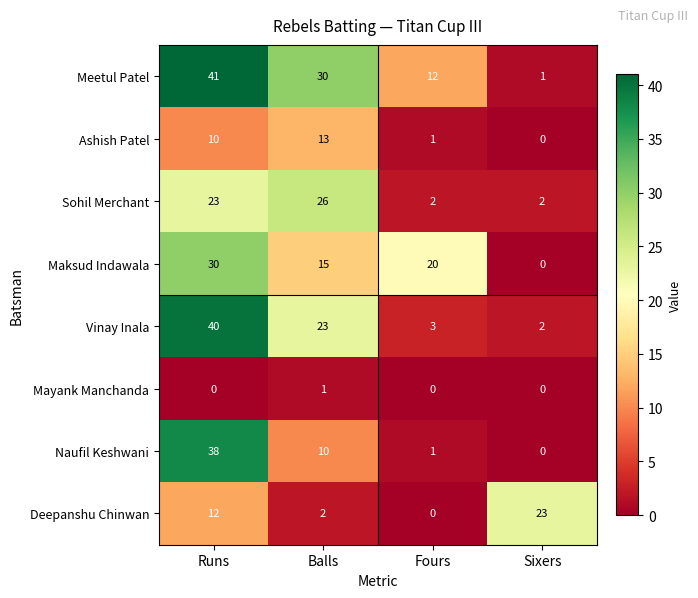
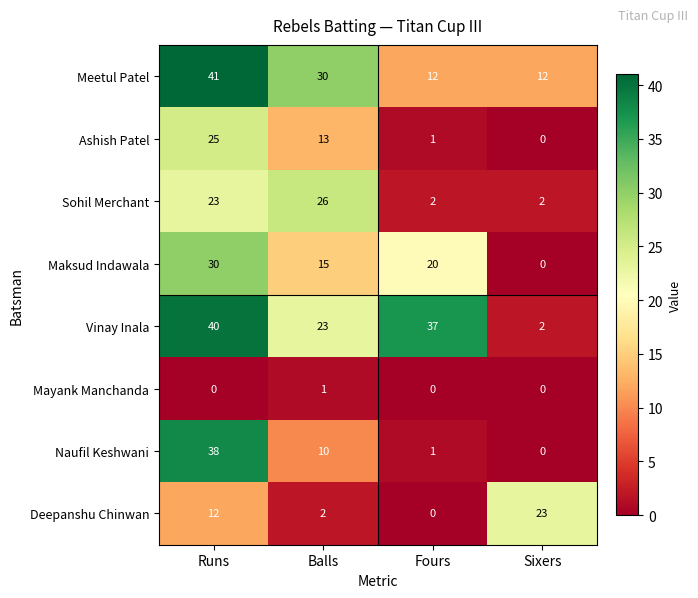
  {
    "Meetul Patel": {
      "Runs": 41,
      "Balls": 30,
      "Fours": 12,
-     "Sixers": 1
+     "Sixers": 12
    },
    "Ashish Patel": {
-     "Runs": 10,
+     "Runs": 25,
      "Balls": 13,
      "Fours": 1,
      "Sixers": 0
    },
    "Sohil Merchant": {
      "Runs": 23,
      "Balls": 26,
      "Fours": 2,
      "Sixers": 2
    },
    "Maksud Indawala": {
      "Runs": 30,
      "Balls": 15,
      "Fours": 20,
      "Sixers": 0
    },
    "Vinay Inala": {
      "Runs": 40,
      "Balls": 23,
-     "Fours": 3,
+     "Fours": 37,
      "Sixers": 2
    },
    "Mayank Manchanda": {
      "Runs": 0,
      "Balls": 1,
      "Fours": 0,
      "Sixers": 0
    },
    "Naufil Keshwani": {
      "Runs": 38,
      "Balls": 10,
      "Fours": 1,
      "Sixers": 0
    },
    "Deepanshu Chinwan": {
      "Runs": 12,
      "Balls": 2,
      "Fours": 0,
      "Sixers": 23
    }
  }
